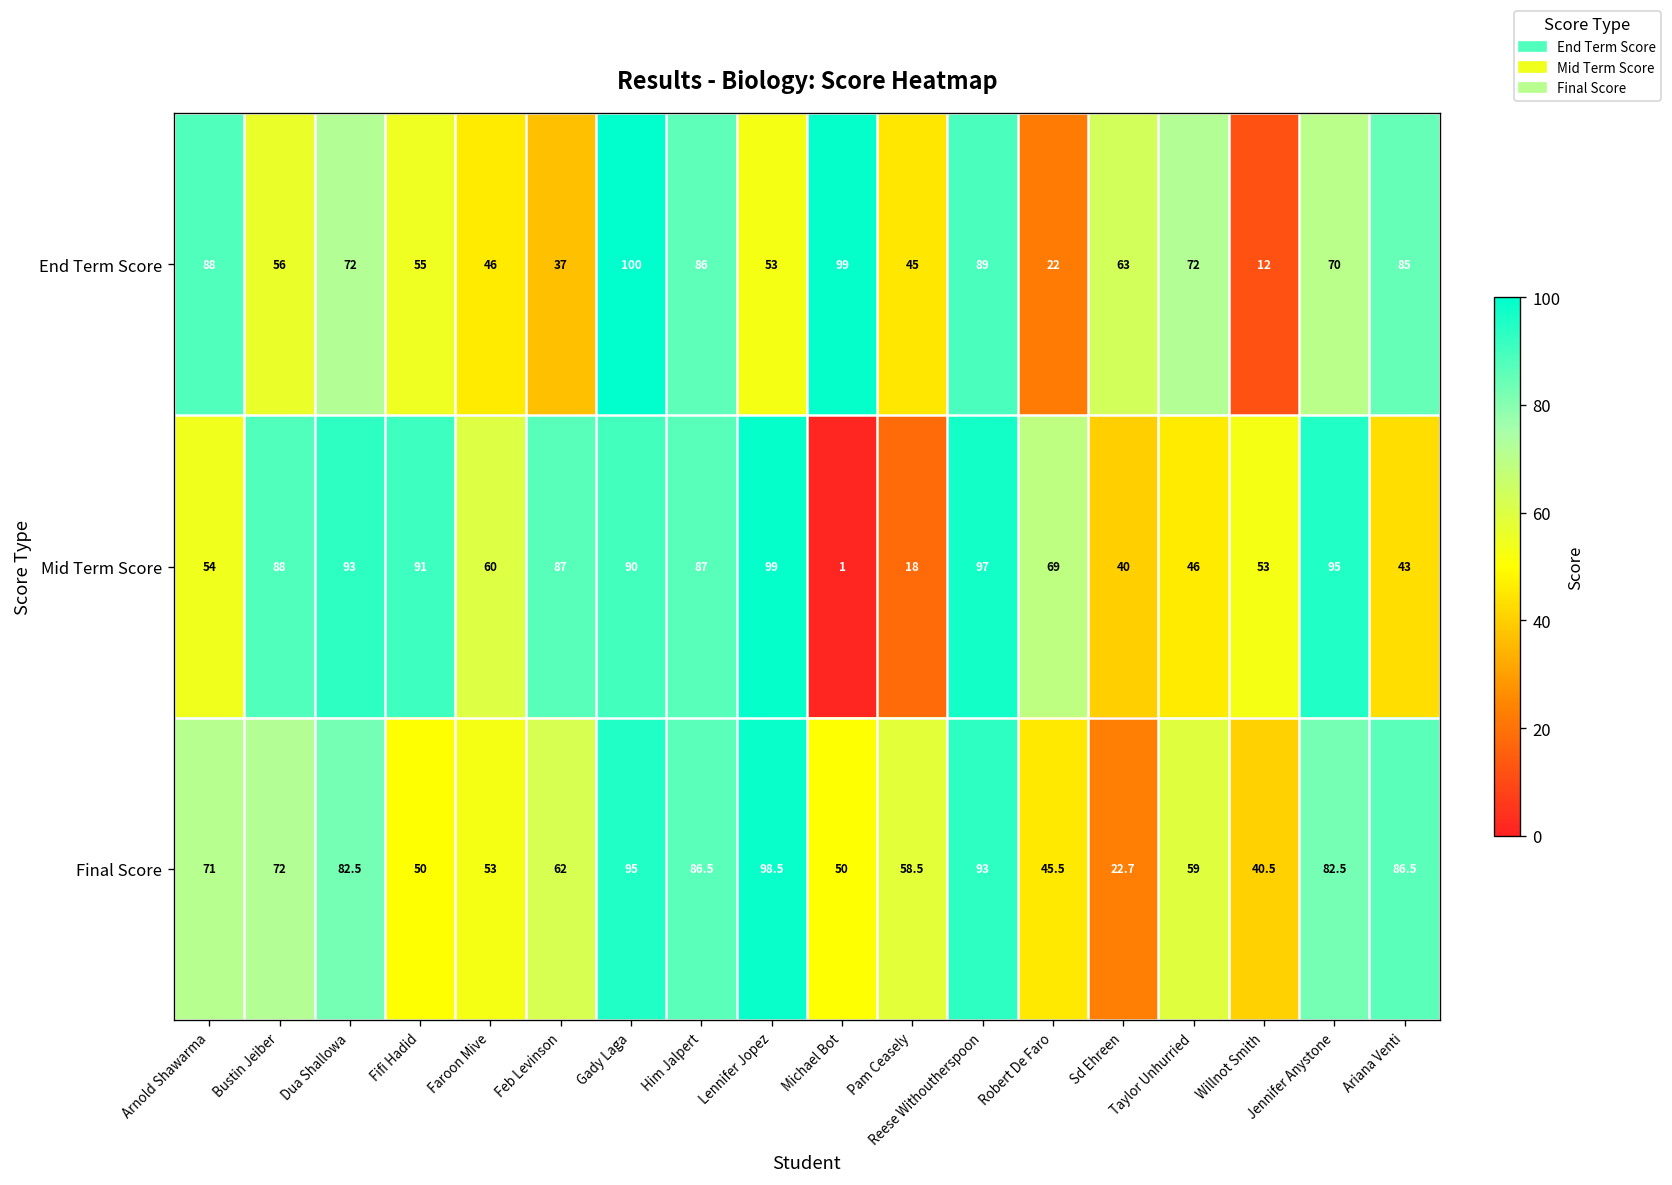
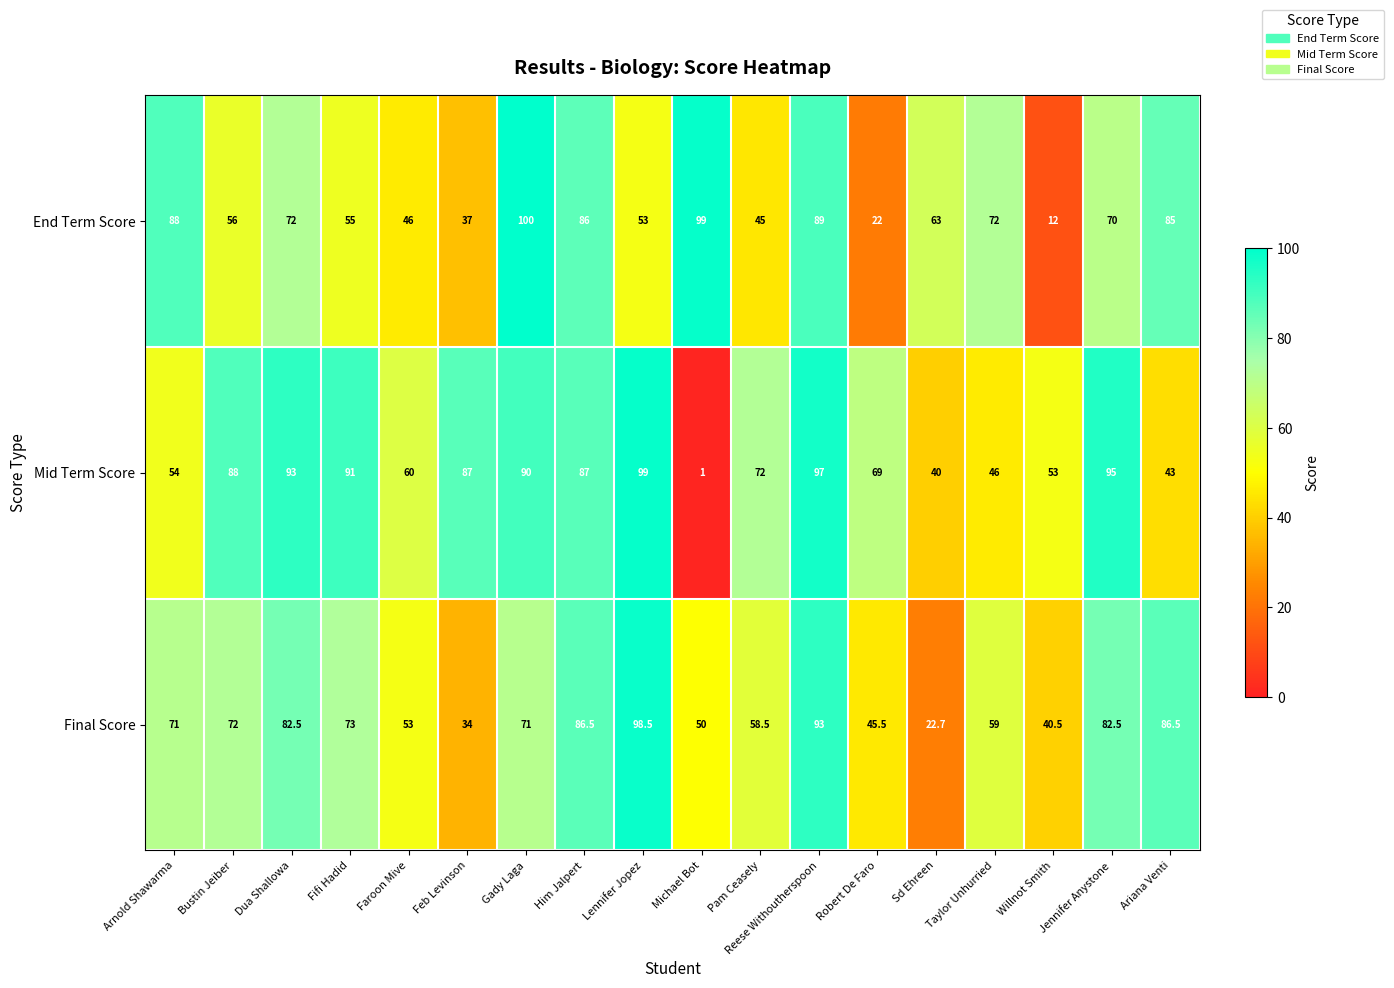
  {
    "End Term Score": {
      "Arnold Shawarma": 88,
      "Bustin Jeiber": 56,
      "Dua Shallowa": 72,
      "Fifi Hadid": 55,
      "Faroon Mive": 46,
      "Feb Levinson": 37,
      "Gady Laga": 100,
      "Him Jalpert": 86,
      "Lennifer Jopez": 53,
      "Michael Bot": 99,
      "Pam Ceasely": 45,
      "Reese Withoutherspoon": 89,
      "Robert De Faro": 22,
      "Sd Ehreen": 63,
      "Taylor Unhurried": 72,
      "Willnot Smith": 12,
      "Jennifer Anystone": 70,
      "Ariana Venti": 85
    },
    "Mid Term Score": {
      "Arnold Shawarma": 54,
      "Bustin Jeiber": 88,
      "Dua Shallowa": 93,
      "Fifi Hadid": 91,
      "Faroon Mive": 60,
      "Feb Levinson": 87,
      "Gady Laga": 90,
      "Him Jalpert": 87,
      "Lennifer Jopez": 99,
      "Michael Bot": 1,
-     "Pam Ceasely": 18,
+     "Pam Ceasely": 72,
      "Reese Withoutherspoon": 97,
      "Robert De Faro": 69,
      "Sd Ehreen": 40,
      "Taylor Unhurried": 46,
      "Willnot Smith": 53,
      "Jennifer Anystone": 95,
      "Ariana Venti": 43
    },
    "Final Score": {
      "Arnold Shawarma": 71,
      "Bustin Jeiber": 72,
      "Dua Shallowa": 82.5,
-     "Fifi Hadid": 50,
+     "Fifi Hadid": 73,
      "Faroon Mive": 53,
-     "Feb Levinson": 62,
-     "Gady Laga": 95,
+     "Feb Levinson": 34,
+     "Gady Laga": 71,
      "Him Jalpert": 86.5,
      "Lennifer Jopez": 98.5,
      "Michael Bot": 50,
      "Pam Ceasely": 58.5,
      "Reese Withoutherspoon": 93,
      "Robert De Faro": 45.5,
      "Sd Ehreen": 22.7,
      "Taylor Unhurried": 59,
      "Willnot Smith": 40.5,
      "Jennifer Anystone": 82.5,
      "Ariana Venti": 86.5
    }
  }
